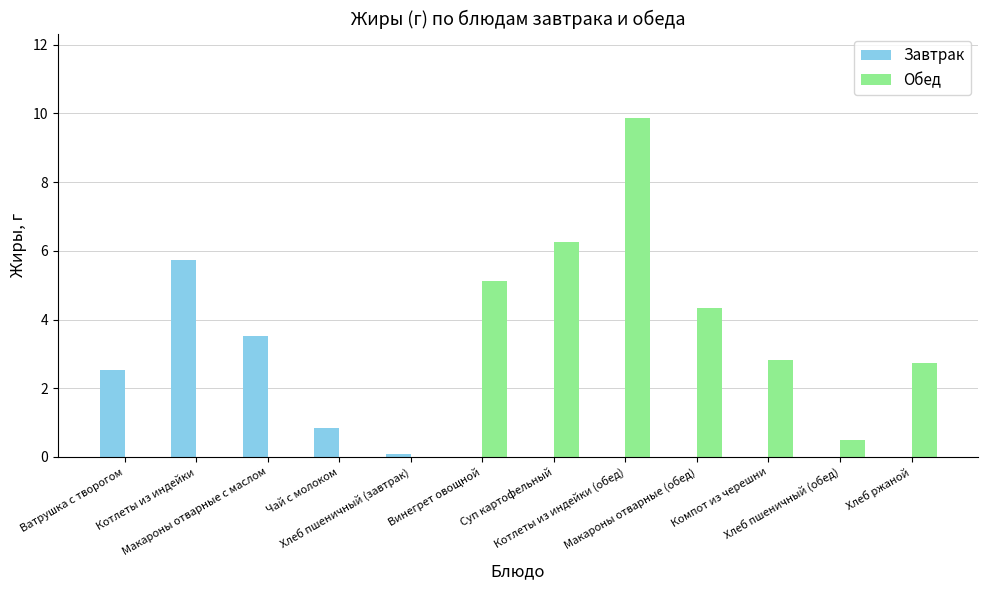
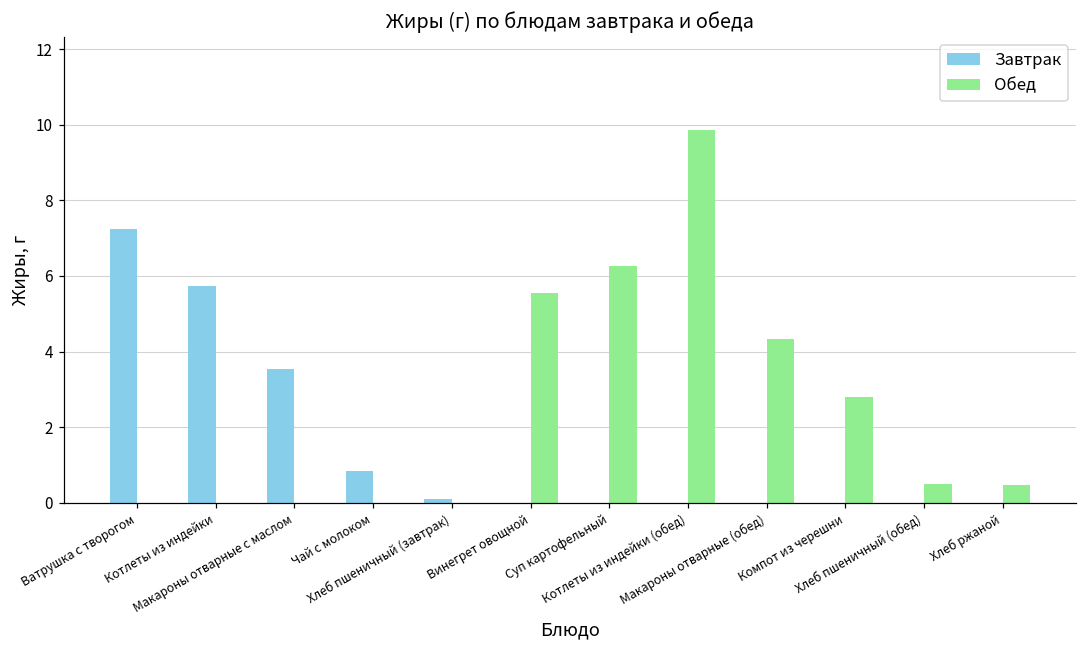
  {
    "Завтрак": {
-     "Ватрушка с творогом": 2.5,
+     "Ватрушка с творогом": 7.2,
      "Котлеты из индейки": 5.7,
      "Макароны отварные с маслом": 3.5,
      "Чай с молоком": 0.8,
      "Хлеб пшеничный (завтрак)": 0.1,
      "Винегрет овощной": 0.0,
      "Суп картофельный": 0.0,
      "Котлеты из индейки (обед)": 0.0,
      "Макароны отварные (обед)": 0.0,
      "Компот из черешни": 0.0,
      "Хлеб пшеничный (обед)": 0.0,
      "Хлеб ржаной": 0.0
    },
    "Обед": {
      "Ватрушка с творогом": 0.0,
      "Котлеты из индейки": 0.0,
      "Макароны отварные с маслом": 0.0,
      "Чай с молоком": 0.0,
      "Хлеб пшеничный (завтрак)": 0.0,
-     "Винегрет овощной": 5.1,
+     "Винегрет овощной": 5.6,
      "Суп картофельный": 6.3,
      "Котлеты из индейки (обед)": 9.9,
      "Макароны отварные (обед)": 4.3,
      "Компот из черешни": 2.8,
      "Хлеб пшеничный (обед)": 0.5,
-     "Хлеб ржаной": 2.7
+     "Хлеб ржаной": 0.5
    }
  }
